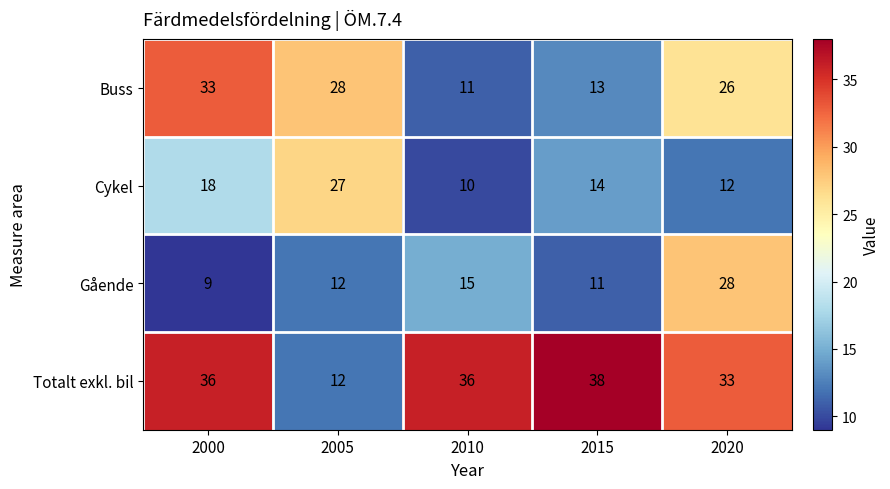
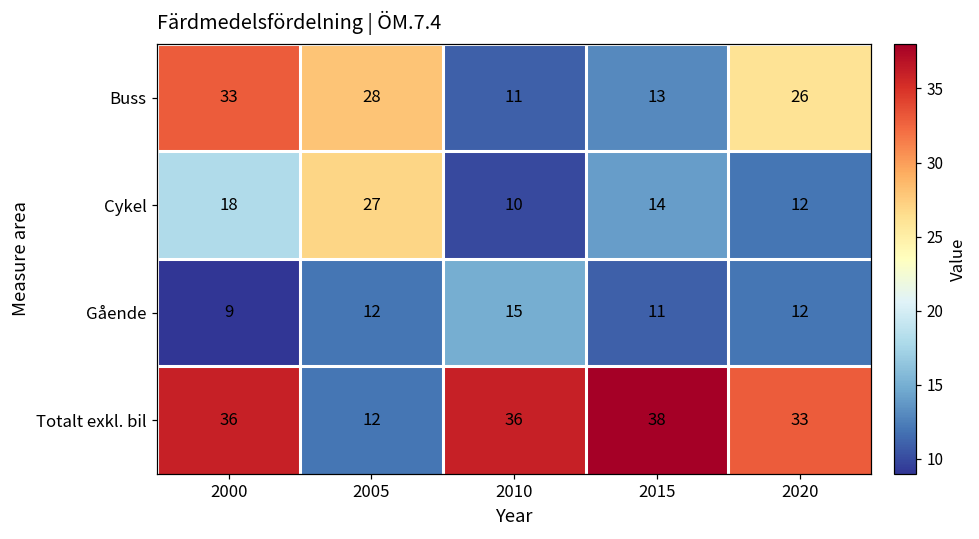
  {
    "Buss": {
      "2000": 33,
      "2005": 28,
      "2010": 11,
      "2015": 13,
      "2020": 26
    },
    "Cykel": {
      "2000": 18,
      "2005": 27,
      "2010": 10,
      "2015": 14,
      "2020": 12
    },
    "Gående": {
      "2000": 9,
      "2005": 12,
      "2010": 15,
      "2015": 11,
-     "2020": 28
+     "2020": 12
    },
    "Totalt exkl. bil": {
      "2000": 36,
      "2005": 12,
      "2010": 36,
      "2015": 38,
      "2020": 33
    }
  }
